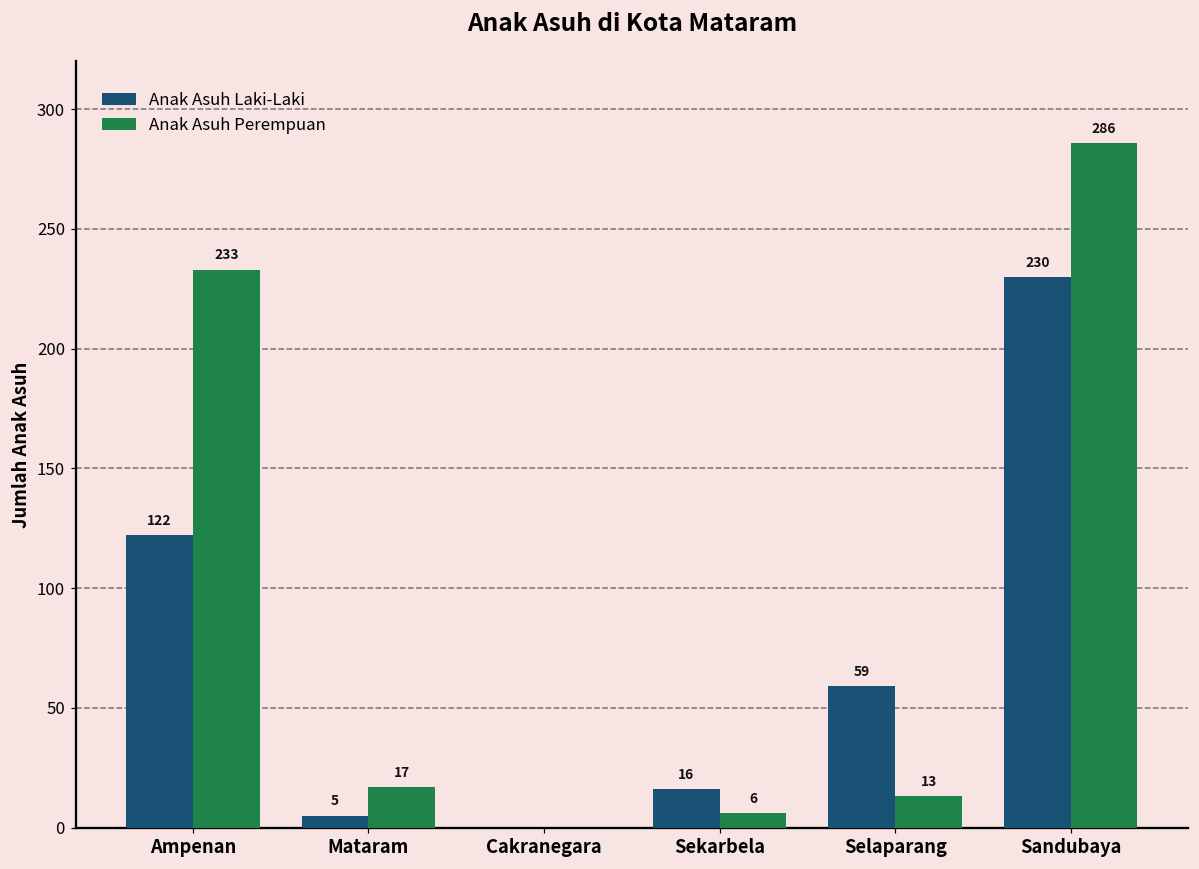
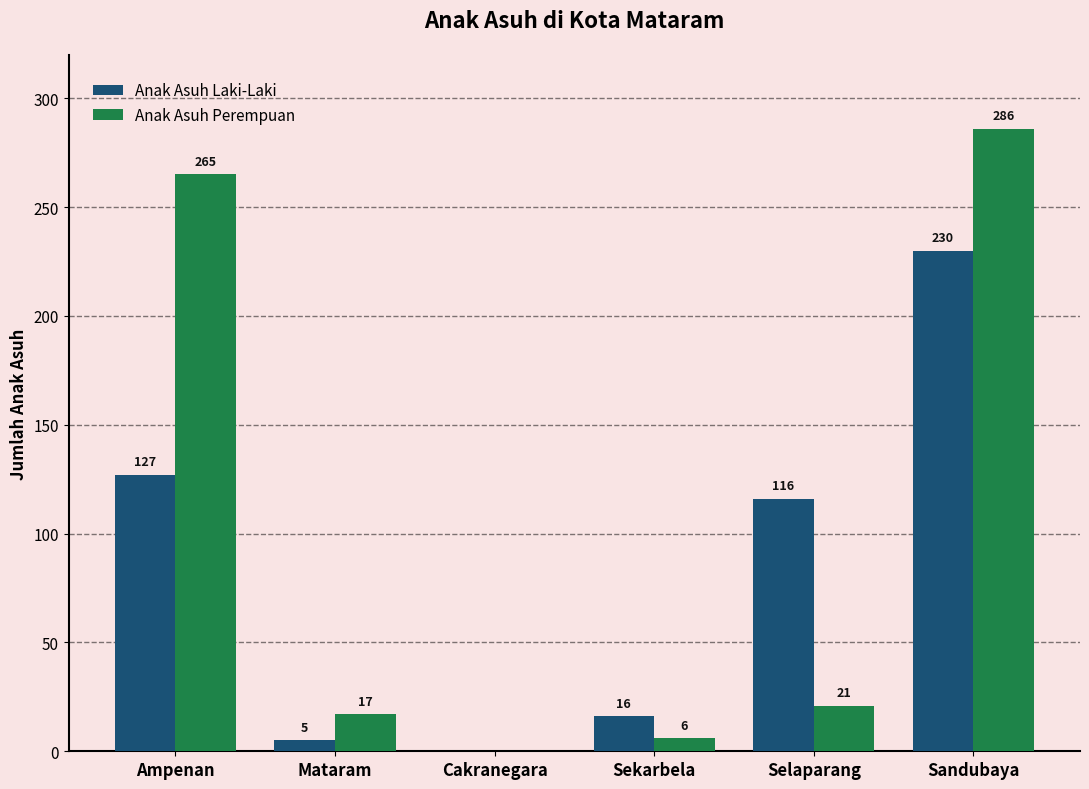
  {
    "Anak Asuh Laki-Laki": {
-     "Ampenan": 122,
+     "Ampenan": 127,
      "Mataram": 5,
      "Sekarbela": 16,
-     "Selaparang": 59,
+     "Selaparang": 116,
      "Sandubaya": 230
    },
    "Anak Asuh Perempuan": {
-     "Ampenan": 233,
+     "Ampenan": 265,
      "Mataram": 17,
      "Sekarbela": 6,
-     "Selaparang": 13,
+     "Selaparang": 21,
      "Sandubaya": 286
    }
  }
